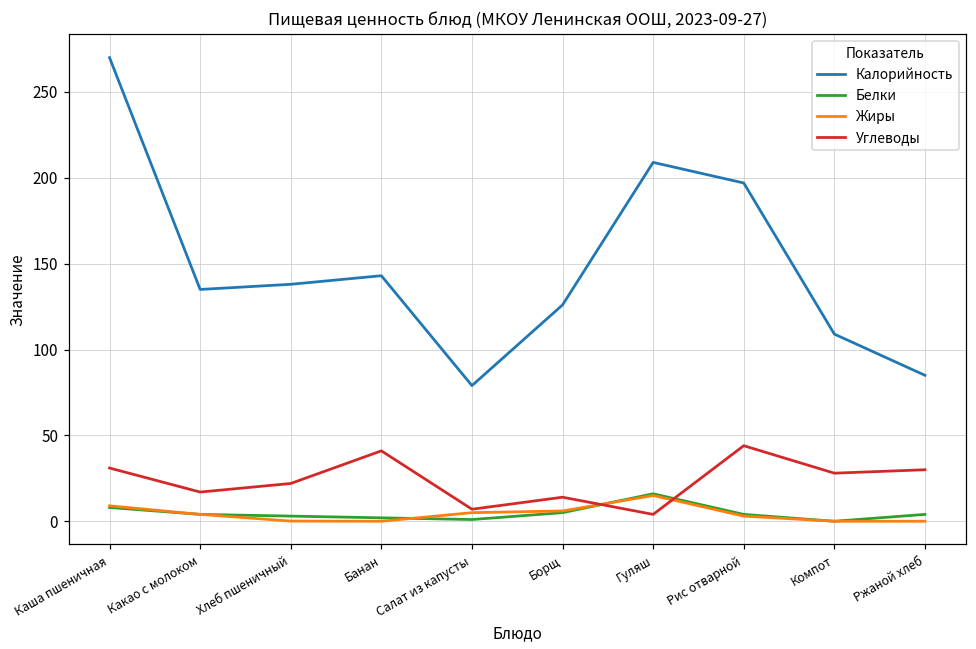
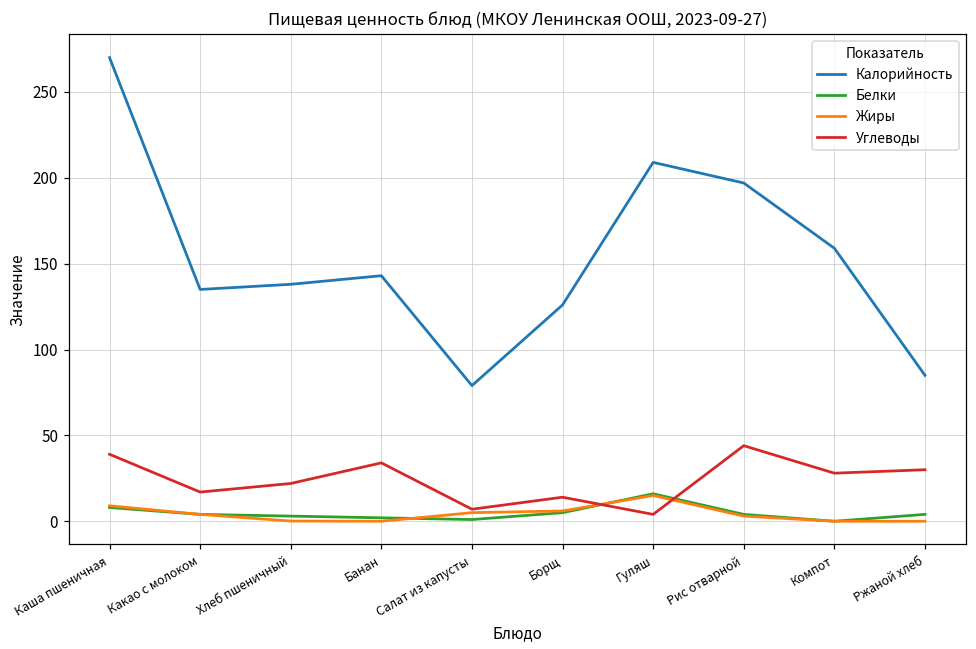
  {
    "Калорийность": {
      "Каша пшеничная": 270,
      "Какао с молоком": 135,
      "Хлеб пшеничный": 138,
      "Банан": 143,
      "Салат из капусты": 79,
      "Борщ": 126,
      "Гуляш": 209,
      "Рис отварной": 197,
-     "Компот": 109,
+     "Компот": 159,
      "Ржаной хлеб": 85
    },
    "Белки": {
      "Хлеб пшеничный": 3,
      "Банан": 2,
      "Салат из капусты": 1,
      "Ржаной хлеб": 4
    },
    "Жиры": {
      "Хлеб пшеничный": 0,
      "Банан": 0,
      "Салат из капусты": 5,
      "Ржаной хлеб": 0
    },
    "Углеводы": {
-     "Каша пшеничная": 31,
+     "Каша пшеничная": 39,
      "Какао с молоком": 17,
      "Хлеб пшеничный": 22,
-     "Банан": 41,
+     "Банан": 34,
      "Салат из капусты": 7,
      "Борщ": 14,
      "Гуляш": 4,
      "Рис отварной": 44,
      "Компот": 28,
      "Ржаной хлеб": 30
    }
  }
